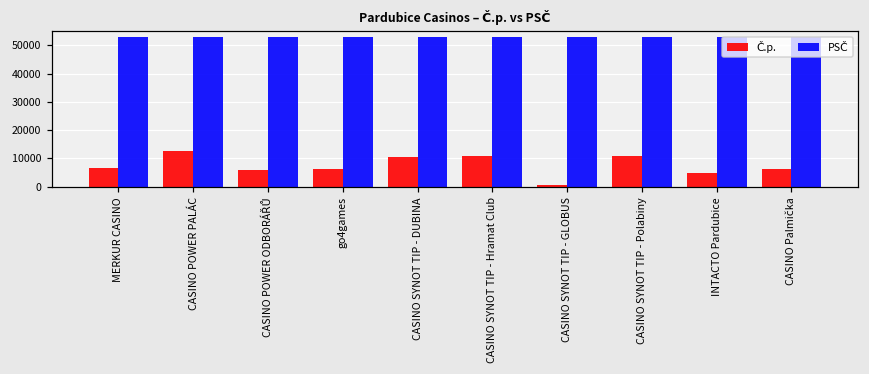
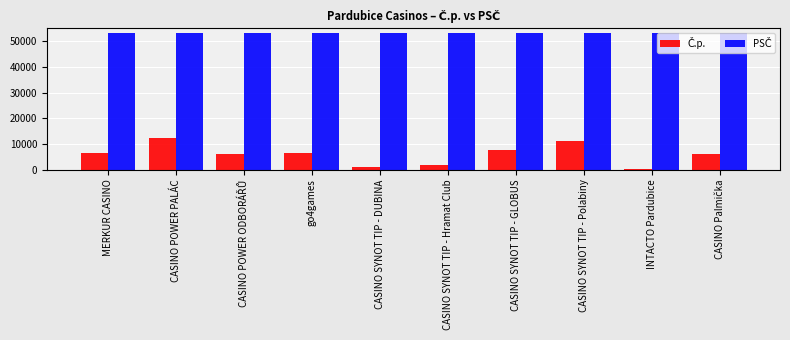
  {
    "Č.p.": {
      "MERKUR CASINO": 7000,
      "CASINO POWER PALÁC": 12000,
      "CASINO POWER ODBORÁŘŮ": 6000,
      "go4games": 6000,
-     "CASINO SYNOT TIP - DUBINA": 11000,
-     "CASINO SYNOT TIP - Hramat Club": 11000,
-     "CASINO SYNOT TIP - GLOBUS": 1000,
+     "CASINO SYNOT TIP - DUBINA": 1000,
+     "CASINO SYNOT TIP - Hramat Club": 2000,
+     "CASINO SYNOT TIP - GLOBUS": 7000,
      "CASINO SYNOT TIP - Polabiny": 11000,
-     "INTACTO Pardubice": 5000,
+     "INTACTO Pardubice": 0,
      "CASINO Palmička": 6000
    },
    "PSČ": {
      "MERKUR CASINO": 53000,
      "CASINO POWER PALÁC": 53000,
      "CASINO POWER ODBORÁŘŮ": 53000,
      "go4games": 53000,
      "CASINO SYNOT TIP - DUBINA": 53000,
      "CASINO SYNOT TIP - Hramat Club": 53000,
      "CASINO SYNOT TIP - GLOBUS": 53000,
      "CASINO SYNOT TIP - Polabiny": 53000
    }
  }
